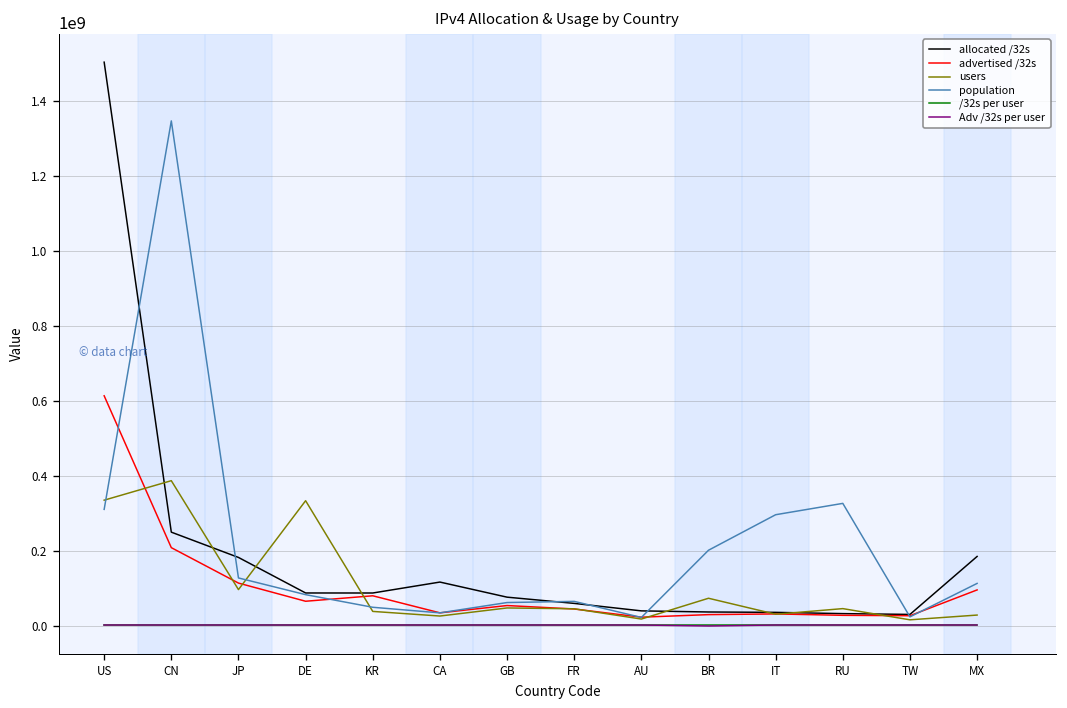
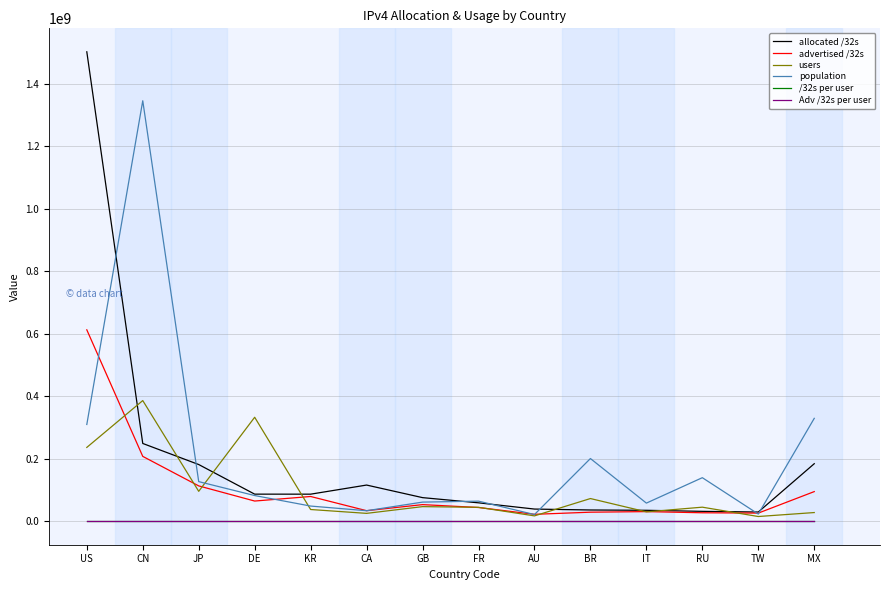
  {
    "allocated /32s": {
      "US": 1500000000,
      "CN": 250000000,
      "JP": 180000000,
      "CA": 120000000,
      "GB": 80000000,
      "AU": 40000000,
      "MX": 180000000
    },
    "advertised /32s": {
      "US": 610000000,
      "CN": 210000000,
      "JP": 110000000,
      "DE": 60000000,
      "MX": 90000000
    },
    "users": {
-     "US": 330000000,
+     "US": 240000000,
      "CN": 390000000,
      "JP": 100000000,
      "DE": 330000000,
      "KR": 40000000,
      "CA": 30000000,
      "BR": 70000000,
      "RU": 50000000,
      "MX": 30000000
    },
    "population": {
      "US": 310000000,
      "CN": 1350000000,
      "JP": 130000000,
      "KR": 50000000,
      "BR": 200000000,
-     "IT": 300000000,
-     "RU": 330000000,
-     "MX": 110000000
+     "IT": 60000000,
+     "RU": 140000000,
+     "MX": 330000000
    },
    "Adv /32s per user": {
      "US": 0,
      "CN": 0,
      "JP": 0,
      "DE": 0,
      "KR": 0,
      "CA": 0,
      "GB": 0,
      "FR": 0,
      "AU": 0,
      "BR": 0,
      "IT": 0,
      "RU": 0,
      "TW": 0,
      "MX": 0
    }
  }
